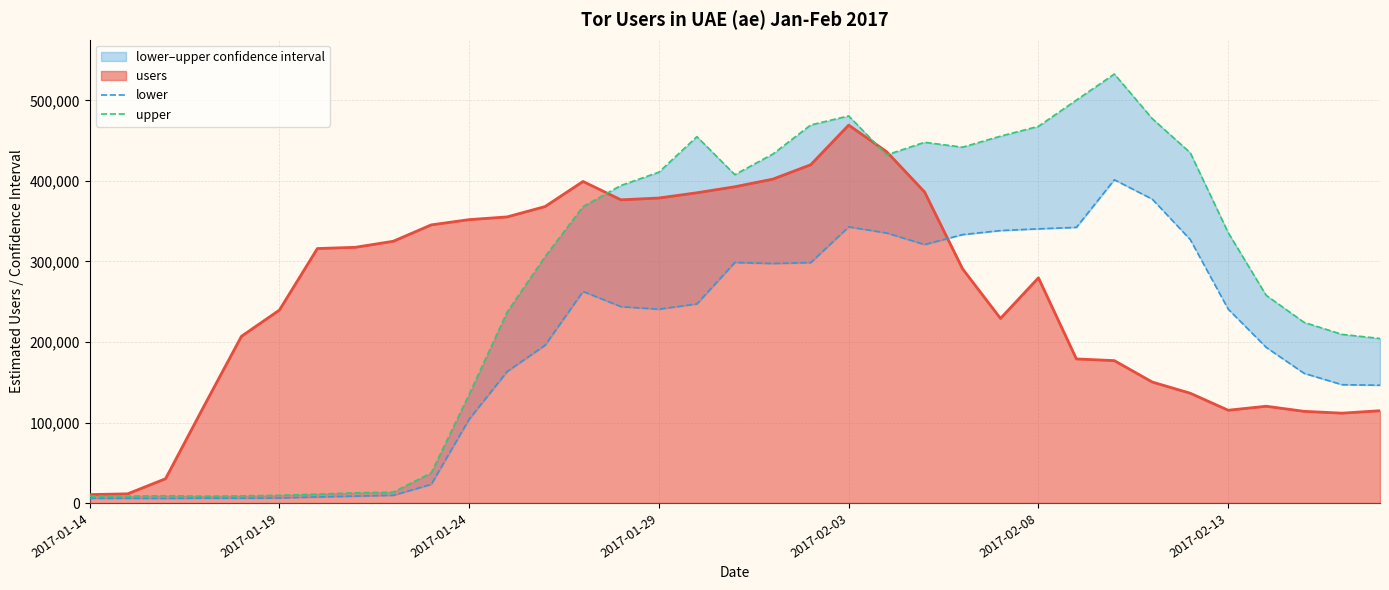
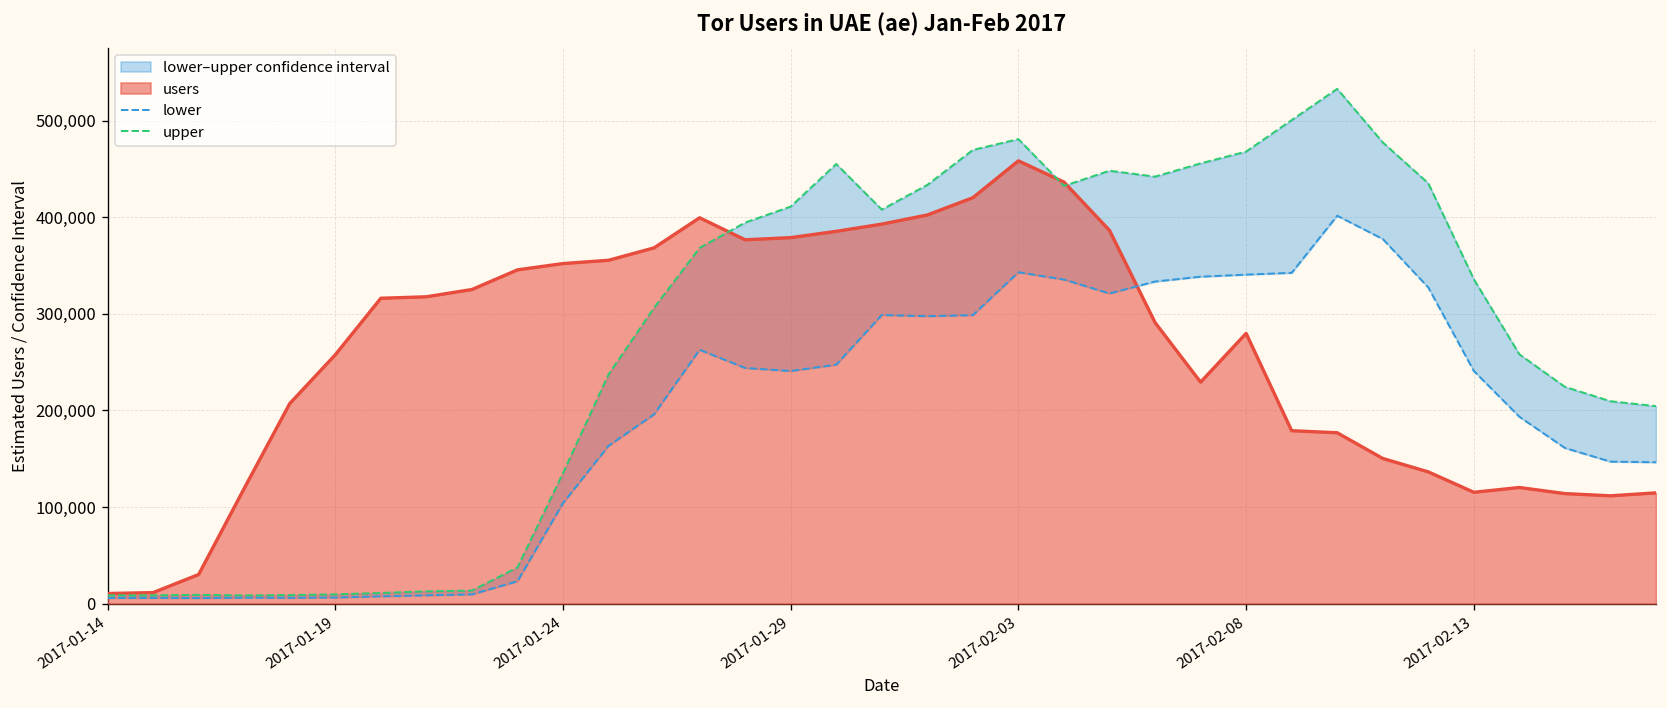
  {
    "users": {
-     "2017-01-19": "240,000",
+     "2017-01-19": "260,000",
      "2017-01-24": "350,000",
      "2017-01-29": "380,000",
-     "2017-02-03": "470,000",
+     "2017-02-03": "460,000",
      "2017-02-08": "280,000",
      "2017-02-13": "120,000"
    }
  }
